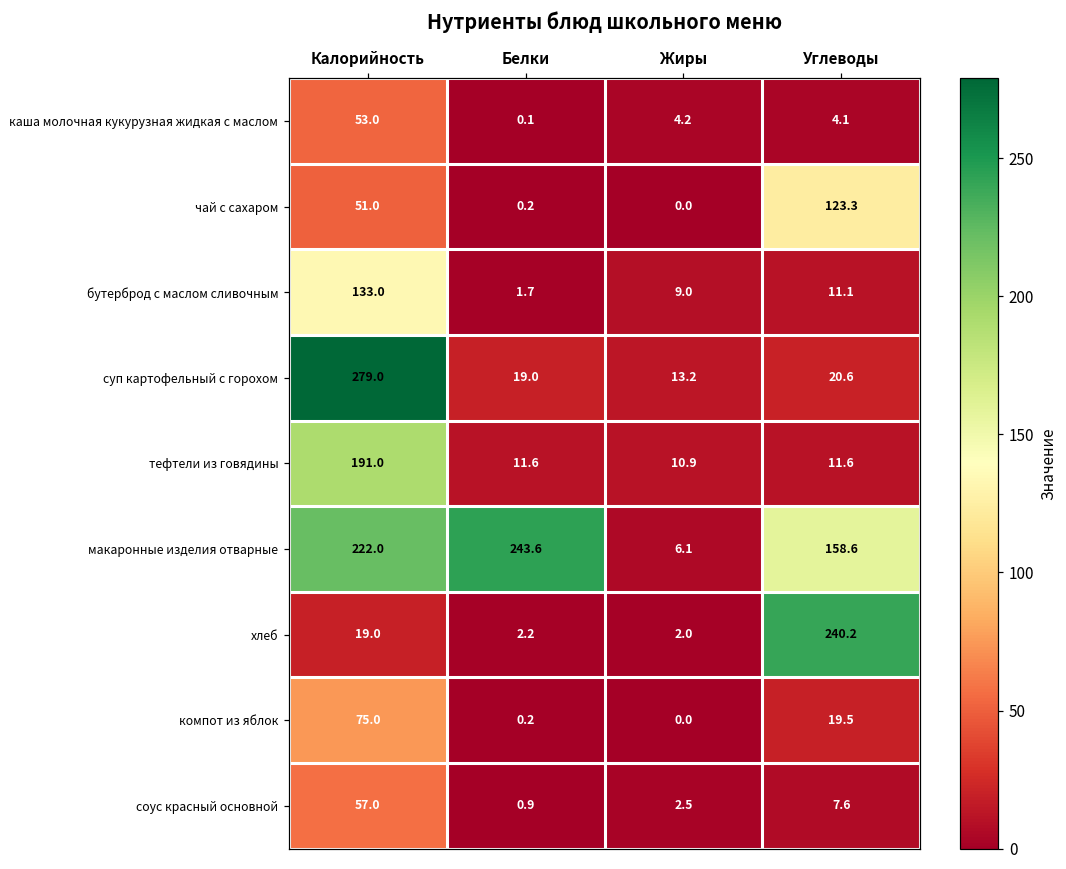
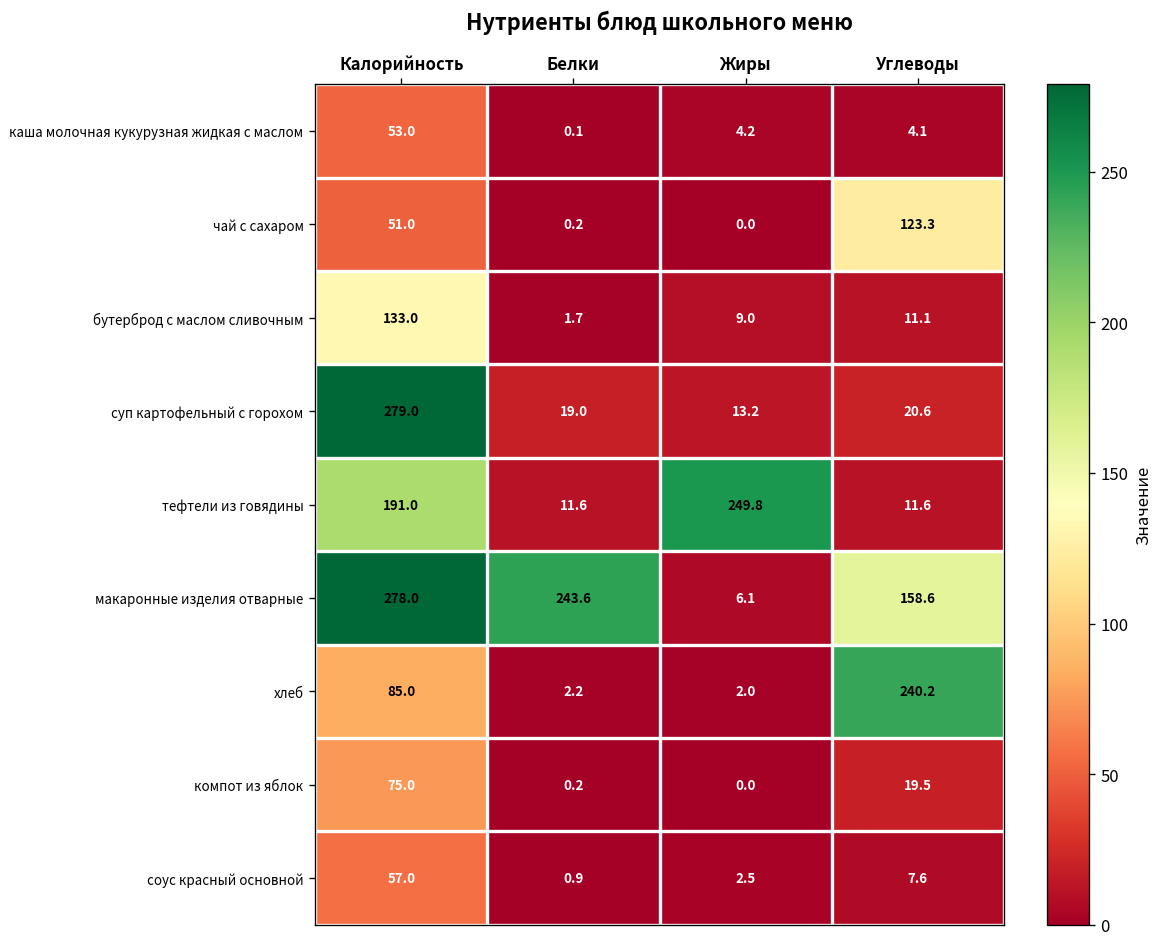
  {
    "каша молочная кукурузная жидкая с маслом": {
      "Калорийность": 53.0,
      "Белки": 0.1,
      "Жиры": 4.2,
      "Углеводы": 4.1
    },
    "чай с сахаром": {
      "Калорийность": 51.0,
      "Белки": 0.2,
      "Жиры": 0.0,
      "Углеводы": 123.3
    },
    "бутерброд с маслом сливочным": {
      "Калорийность": 133.0,
      "Белки": 1.7,
      "Жиры": 9.0,
      "Углеводы": 11.1
    },
    "суп картофельный с горохом": {
      "Калорийность": 279.0,
      "Белки": 19.0,
      "Жиры": 13.2,
      "Углеводы": 20.6
    },
    "тефтели из говядины": {
      "Калорийность": 191.0,
      "Белки": 11.6,
-     "Жиры": 10.9,
+     "Жиры": 249.8,
      "Углеводы": 11.6
    },
    "макаронные изделия отварные": {
-     "Калорийность": 222.0,
+     "Калорийность": 278.0,
      "Белки": 243.6,
      "Жиры": 6.1,
      "Углеводы": 158.6
    },
    "хлеб": {
-     "Калорийность": 19.0,
+     "Калорийность": 85.0,
      "Белки": 2.2,
      "Жиры": 2.0,
      "Углеводы": 240.2
    },
    "компот из яблок": {
      "Калорийность": 75.0,
      "Белки": 0.2,
      "Жиры": 0.0,
      "Углеводы": 19.5
    },
    "соус красный основной": {
      "Калорийность": 57.0,
      "Белки": 0.9,
      "Жиры": 2.5,
      "Углеводы": 7.6
    }
  }
